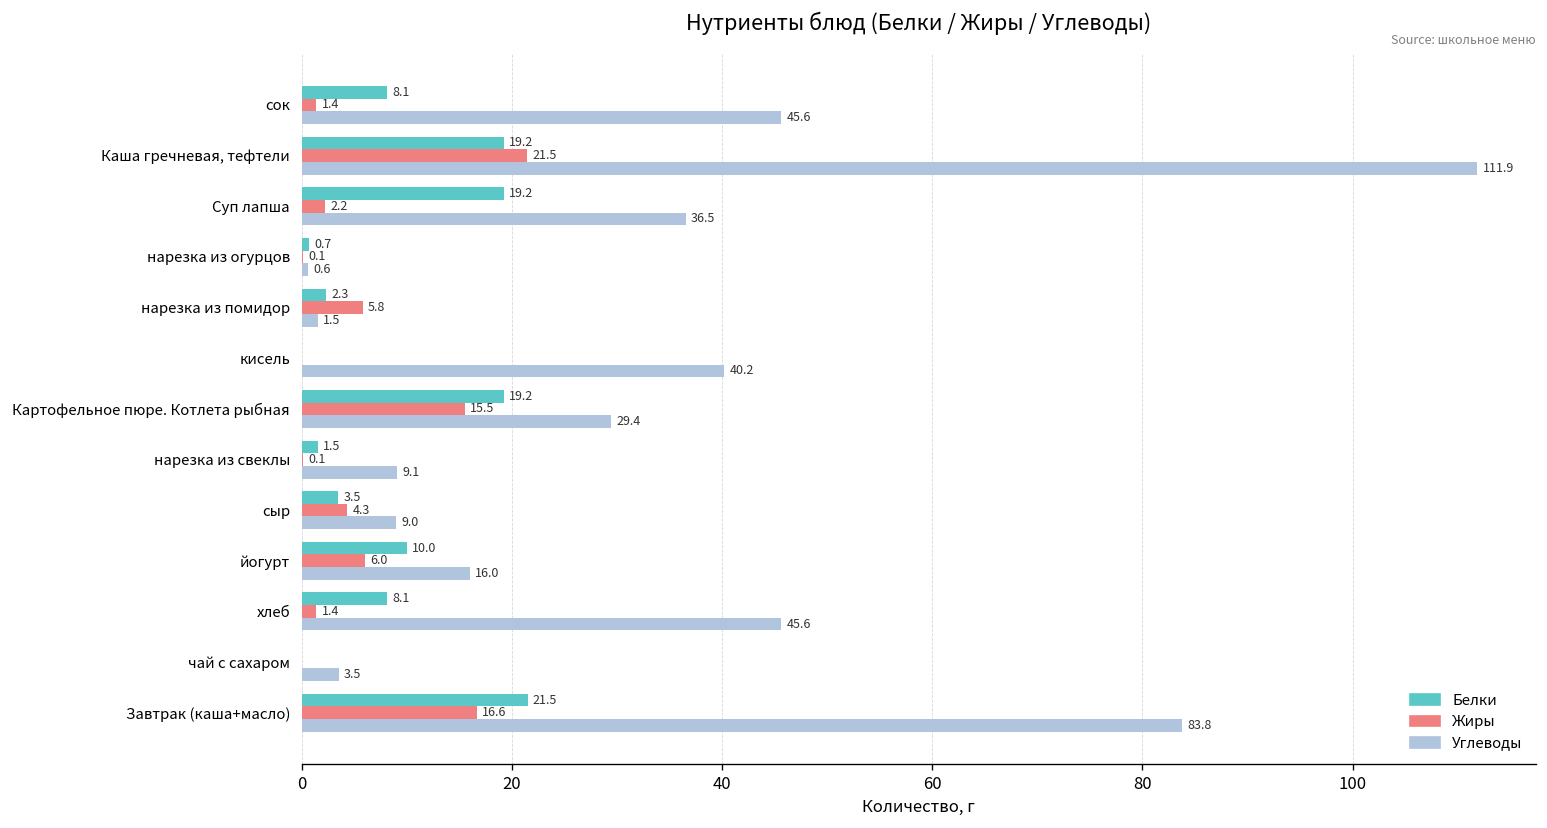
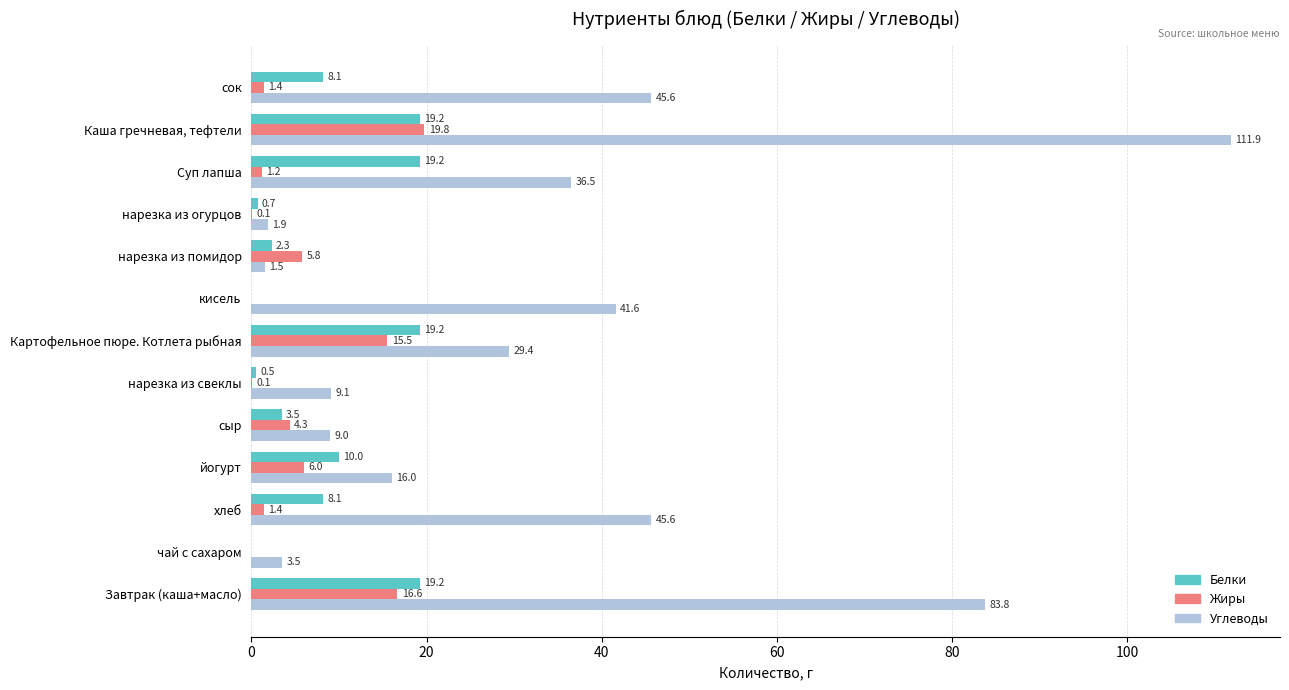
  {
    "Белки": {
      "сок": 8.1,
      "Каша гречневая, тефтели": 19.2,
      "Суп лапша": 19.2,
      "нарезка из огурцов": 0.7,
      "нарезка из помидор": 2.3,
      "Картофельное пюре. Котлета рыбная": 19.2,
-     "нарезка из свеклы": 1.5,
+     "нарезка из свеклы": 0.5,
      "сыр": 3.5,
      "йогурт": 10.0,
      "хлеб": 8.1,
-     "Завтрак (каша+масло)": 21.5
+     "Завтрак (каша+масло)": 19.2
    },
    "Жиры": {
      "сок": 1.4,
-     "Каша гречневая, тефтели": 21.5,
-     "Суп лапша": 2.2,
+     "Каша гречневая, тефтели": 19.8,
+     "Суп лапша": 1.2,
      "нарезка из огурцов": 0.1,
      "нарезка из помидор": 5.8,
      "Картофельное пюре. Котлета рыбная": 15.5,
      "нарезка из свеклы": 0.1,
      "сыр": 4.3,
      "йогурт": 6.0,
      "хлеб": 1.4,
      "Завтрак (каша+масло)": 16.6
    },
    "Углеводы": {
      "сок": 45.6,
      "Каша гречневая, тефтели": 111.9,
      "Суп лапша": 36.5,
-     "нарезка из огурцов": 0.6,
+     "нарезка из огурцов": 1.9,
      "нарезка из помидор": 1.5,
-     "кисель": 40.2,
+     "кисель": 41.6,
      "Картофельное пюре. Котлета рыбная": 29.4,
      "нарезка из свеклы": 9.1,
      "сыр": 9.0,
      "йогурт": 16.0,
      "хлеб": 45.6,
      "чай с сахаром": 3.5,
      "Завтрак (каша+масло)": 83.8
    }
  }
